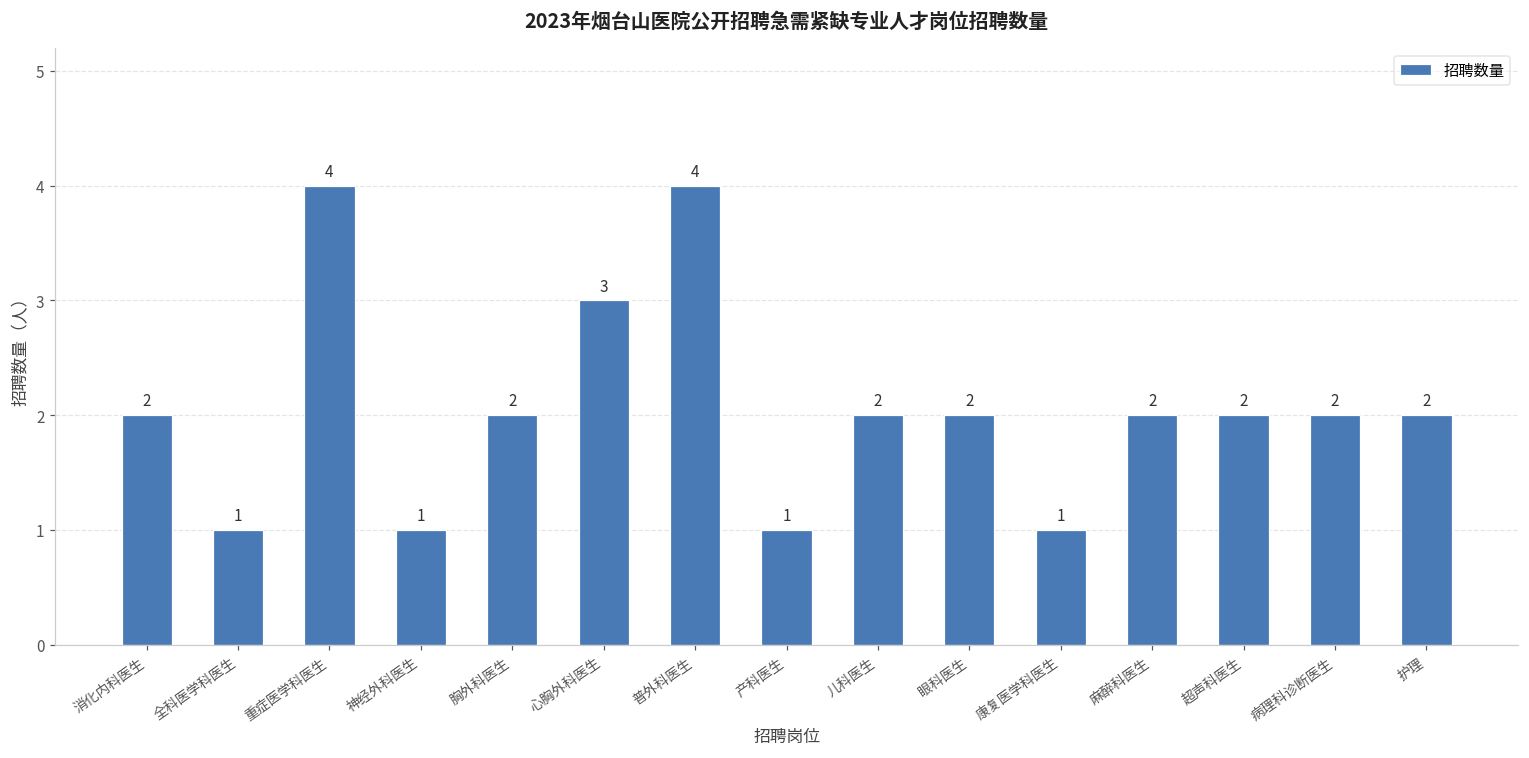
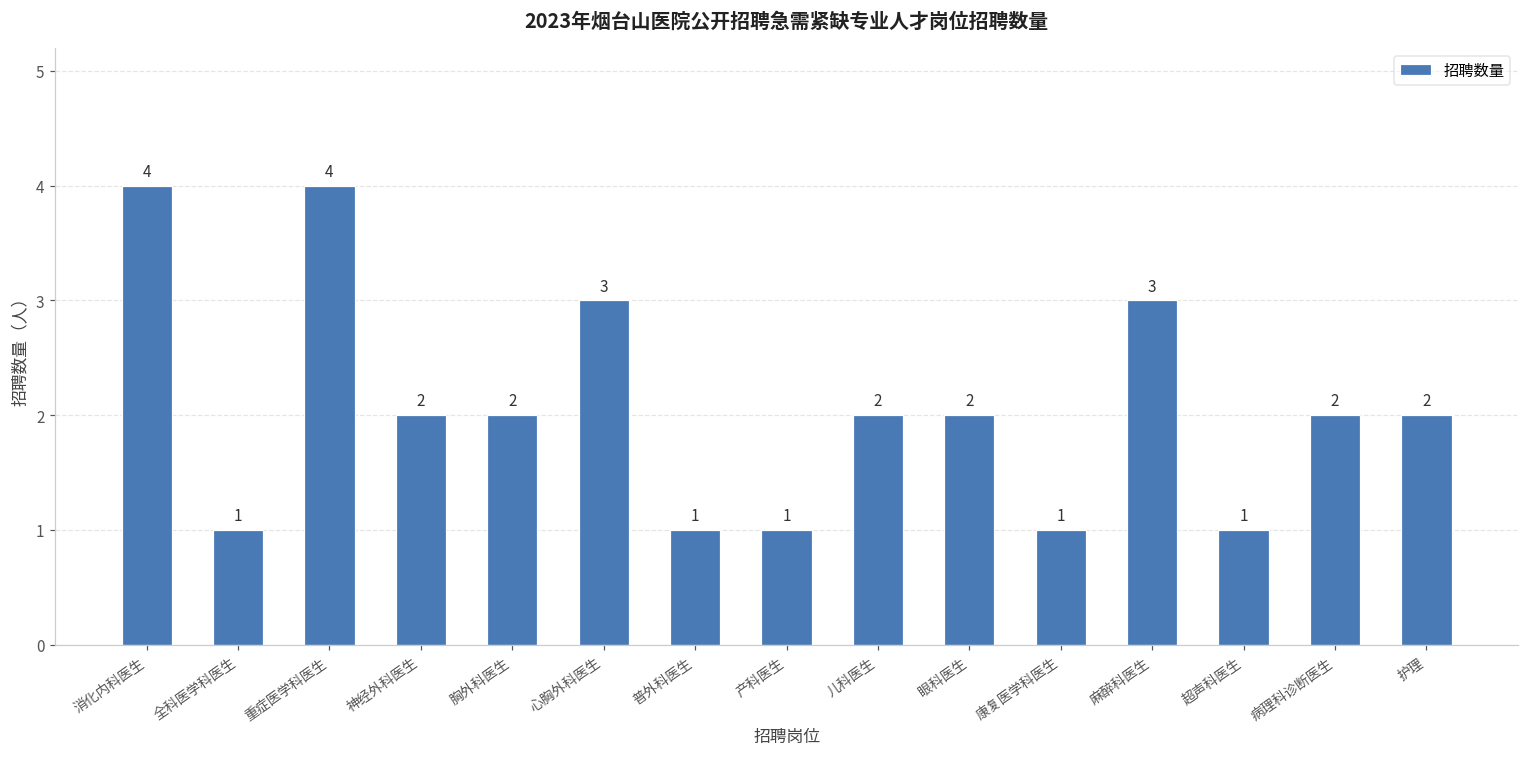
  {
-   "消化内科医生": 2,
+   "消化内科医生": 4,
    "全科医学科医生": 1,
    "重症医学科医生": 4,
-   "神经外科医生": 1,
+   "神经外科医生": 2,
    "胸外科医生": 2,
    "心胸外科医生": 3,
-   "普外科医生": 4,
+   "普外科医生": 1,
    "产科医生": 1,
    "儿科医生": 2,
    "眼科医生": 2,
    "康复医学科医生": 1,
-   "麻醉科医生": 2,
-   "超声科医生": 2,
+   "麻醉科医生": 3,
+   "超声科医生": 1,
    "病理科诊断医生": 2,
    "护理": 2
  }
